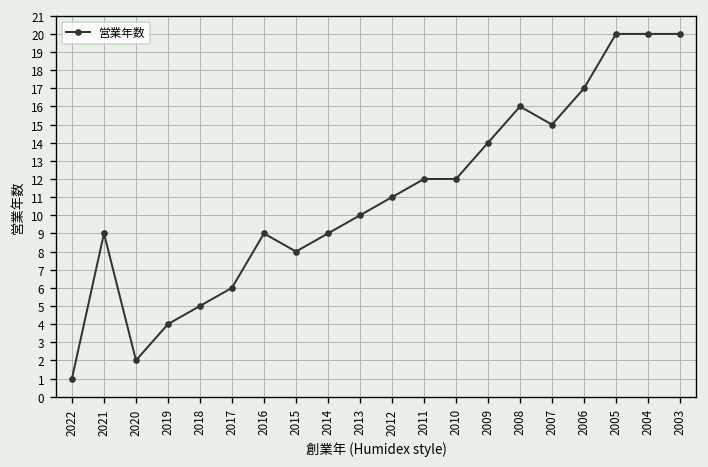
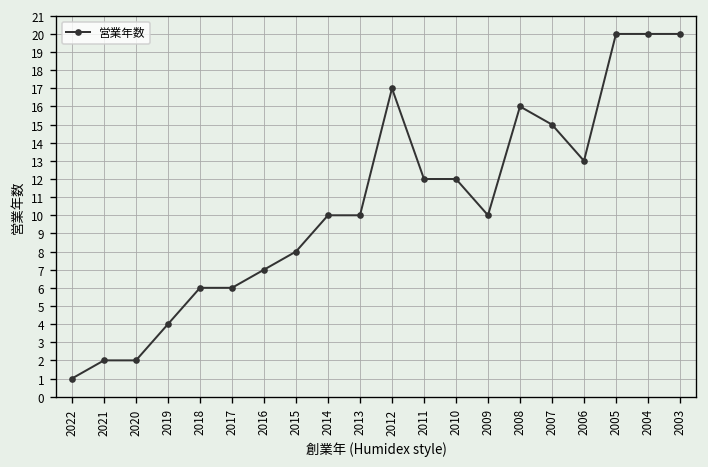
  {
    "2022": 1,
-   "2021": 9,
+   "2021": 2,
    "2020": 2,
    "2019": 4,
-   "2018": 5,
+   "2018": 6,
    "2017": 6,
-   "2016": 9,
+   "2016": 7,
    "2015": 8,
-   "2014": 9,
+   "2014": 10,
    "2013": 10,
-   "2012": 11,
+   "2012": 17,
    "2011": 12,
    "2010": 12,
-   "2009": 14,
+   "2009": 10,
    "2008": 16,
    "2007": 15,
-   "2006": 17,
+   "2006": 13,
    "2005": 20,
    "2004": 20,
    "2003": 20
  }
